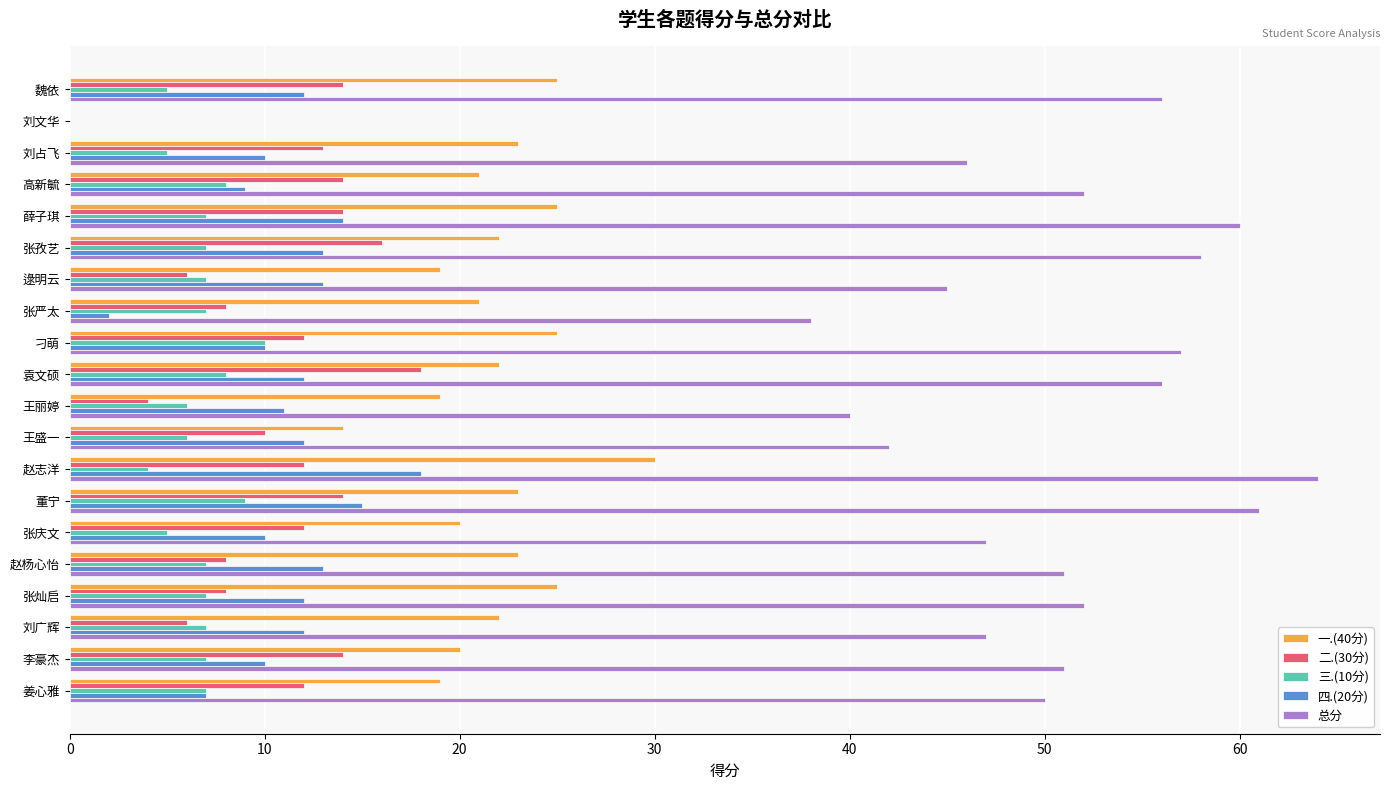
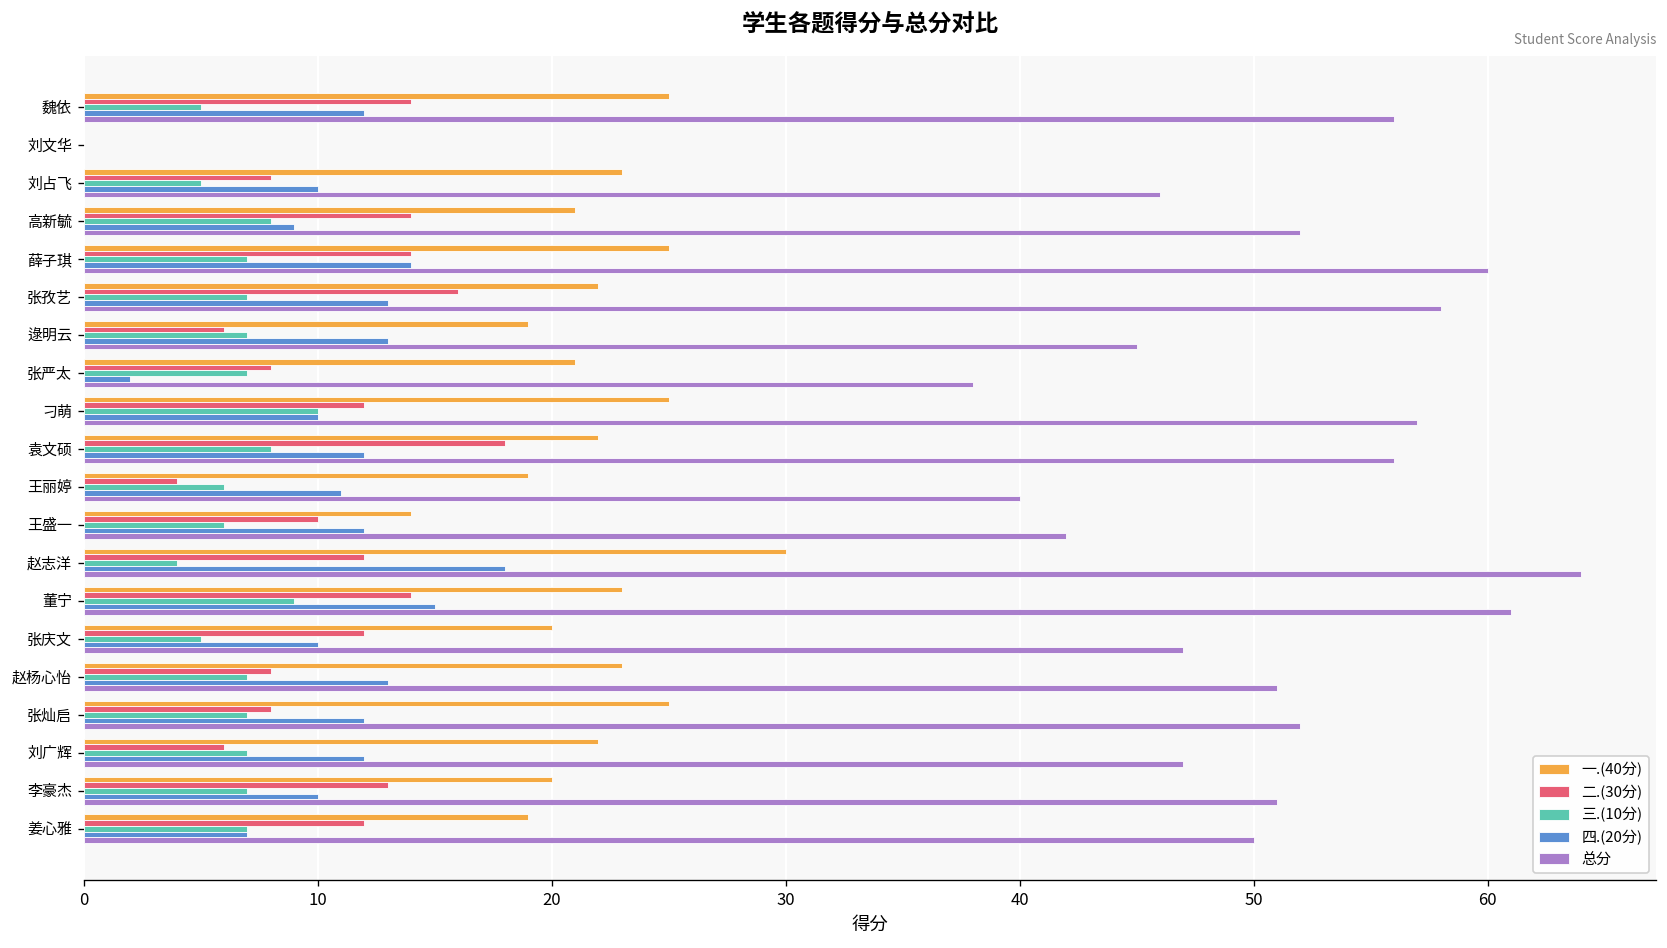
  {
    "一.(40分)": {
      "魏依": 25,
      "刘文华": 0,
      "刘占飞": 23,
      "高新毓": 21,
      "薛子琪": 25,
      "张孜艺": 22,
      "逯明云": 19,
      "张严太": 21,
      "刁萌": 25,
      "袁文硕": 22,
      "王丽婷": 19,
      "王盛一": 14,
      "赵志洋": 30,
      "董宁": 23,
      "张庆文": 20,
      "赵杨心怡": 23,
      "张灿启": 25,
      "刘广辉": 22,
      "李豪杰": 20,
      "姜心雅": 19
    },
    "二.(30分)": {
      "魏依": 14,
      "刘文华": 0,
-     "刘占飞": 13,
+     "刘占飞": 8,
      "高新毓": 14,
      "薛子琪": 14,
      "张孜艺": 16,
      "逯明云": 6,
      "张严太": 8,
      "刁萌": 12,
      "袁文硕": 18,
      "王丽婷": 4,
      "王盛一": 10,
      "赵志洋": 12,
      "董宁": 14,
      "张庆文": 12,
      "赵杨心怡": 8,
      "张灿启": 8,
      "刘广辉": 6,
-     "李豪杰": 14,
+     "李豪杰": 13,
      "姜心雅": 12
    },
    "三.(10分)": {
      "魏依": 5,
      "刘文华": 0,
      "刘占飞": 5,
      "高新毓": 8,
      "薛子琪": 7,
      "张孜艺": 7,
      "逯明云": 7,
      "张严太": 7,
      "刁萌": 10,
      "袁文硕": 8,
      "王丽婷": 6,
      "王盛一": 6,
      "赵志洋": 4,
      "董宁": 9,
      "张庆文": 5,
      "赵杨心怡": 7,
      "张灿启": 7,
      "刘广辉": 7,
      "李豪杰": 7,
      "姜心雅": 7
    },
    "四.(20分)": {
      "魏依": 12,
      "刘文华": 0,
      "刘占飞": 10,
      "高新毓": 9,
      "薛子琪": 14,
      "张孜艺": 13,
      "逯明云": 13,
      "张严太": 2,
      "刁萌": 10,
      "袁文硕": 12,
      "王丽婷": 11,
      "王盛一": 12,
      "赵志洋": 18,
      "董宁": 15,
      "张庆文": 10,
      "赵杨心怡": 13,
      "张灿启": 12,
      "刘广辉": 12,
      "李豪杰": 10,
      "姜心雅": 7
    },
    "总分": {
      "魏依": 56,
      "刘文华": 0,
      "刘占飞": 46,
      "高新毓": 52,
      "薛子琪": 60,
      "张孜艺": 58,
      "逯明云": 45,
      "张严太": 38,
      "刁萌": 57,
      "袁文硕": 56,
      "王丽婷": 40,
      "王盛一": 42,
      "赵志洋": 64,
      "董宁": 61,
      "张庆文": 47,
      "赵杨心怡": 51,
      "张灿启": 52,
      "刘广辉": 47,
      "李豪杰": 51,
      "姜心雅": 50
    }
  }
